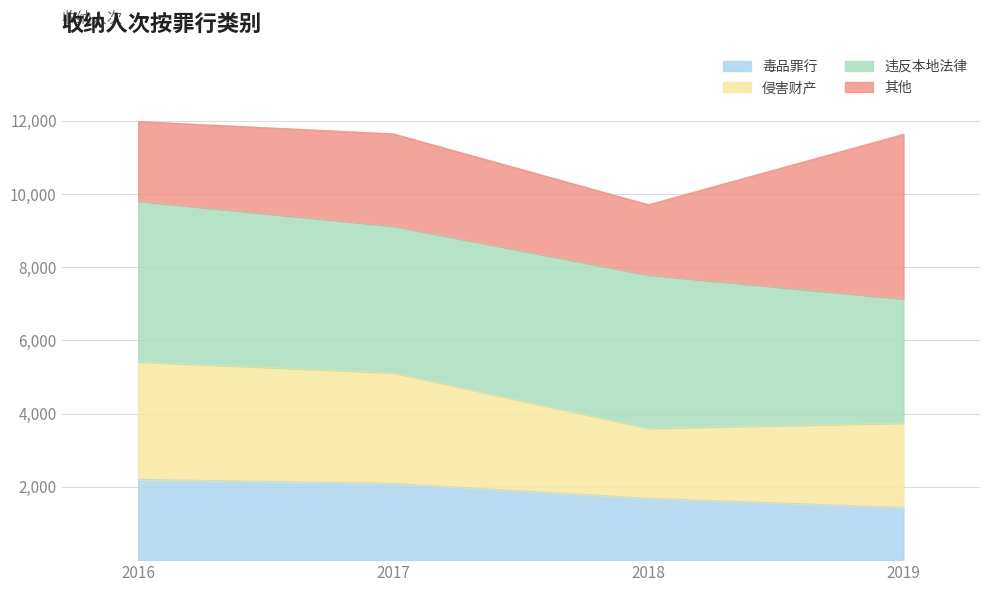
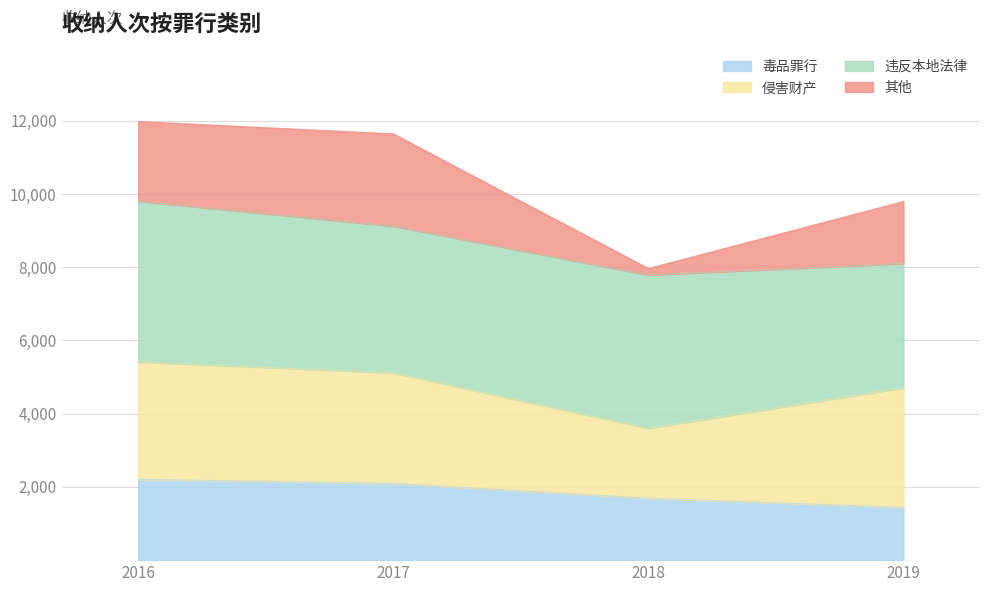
  {
    "侵害财产": {
      "2016": "3,200",
      "2017": "3,000",
      "2018": "1,900",
-     "2019": "2,300"
+     "2019": "3,300"
    },
    "其他": {
      "2016": "2,200",
      "2017": "2,500",
-     "2018": "1,900",
-     "2019": "4,500"
+     "2018": "200",
+     "2019": "1,700"
    }
  }
